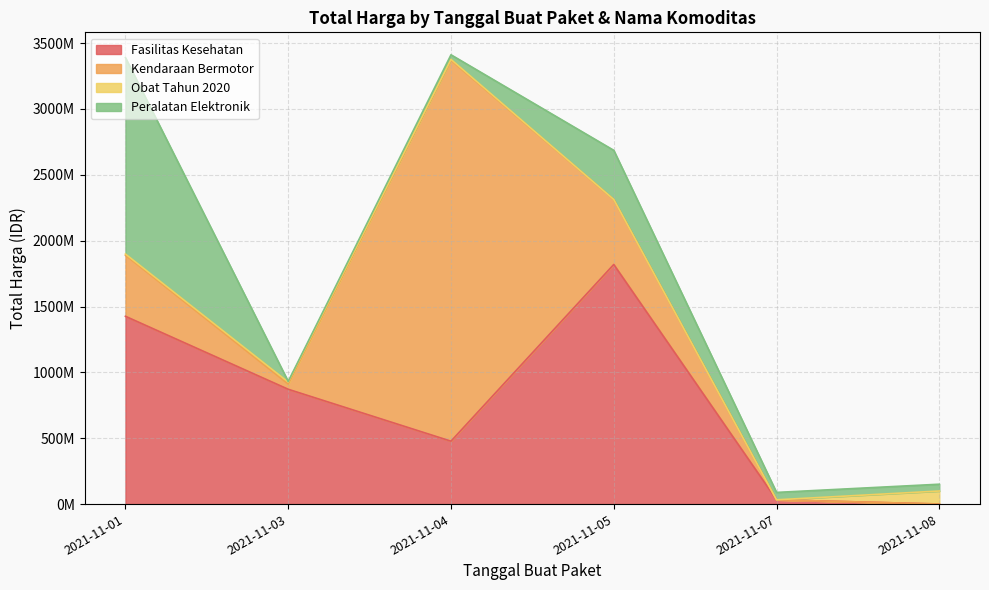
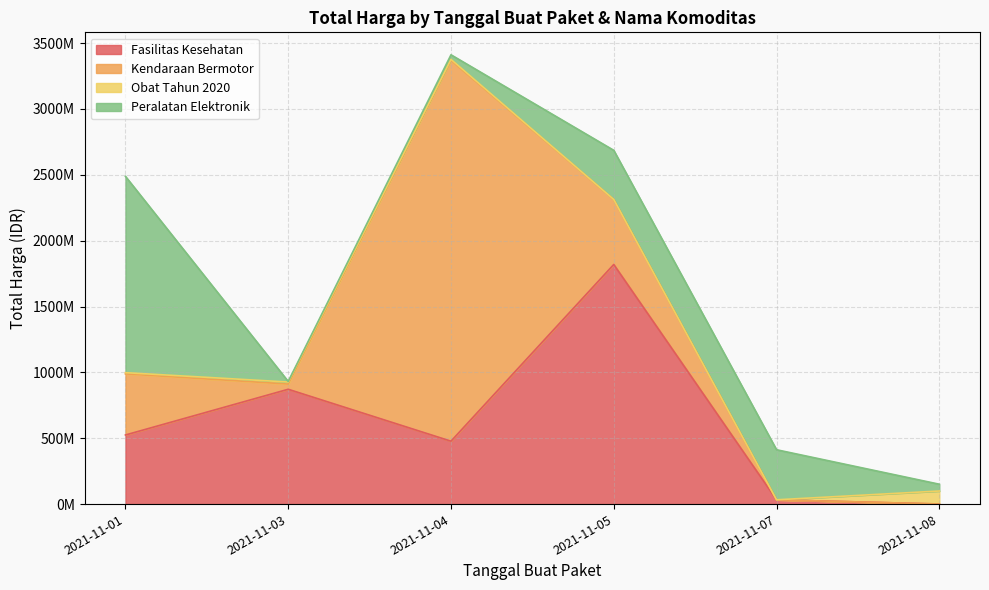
  {
    "Fasilitas Kesehatan": {
-     "2021-11-01": 1430000000,
+     "2021-11-01": 520000000,
      "2021-11-03": 870000000,
      "2021-11-04": 480000000,
      "2021-11-05": 1820000000
    },
    "Peralatan Elektronik": {
      "2021-11-04": 30000000,
      "2021-11-05": 370000000,
-     "2021-11-07": 60000000,
+     "2021-11-07": 380000000,
      "2021-11-08": 50000000
    }
  }
